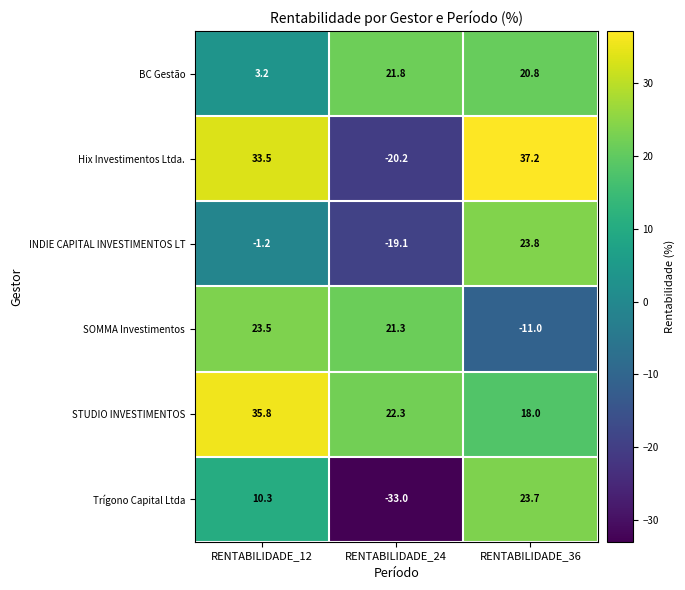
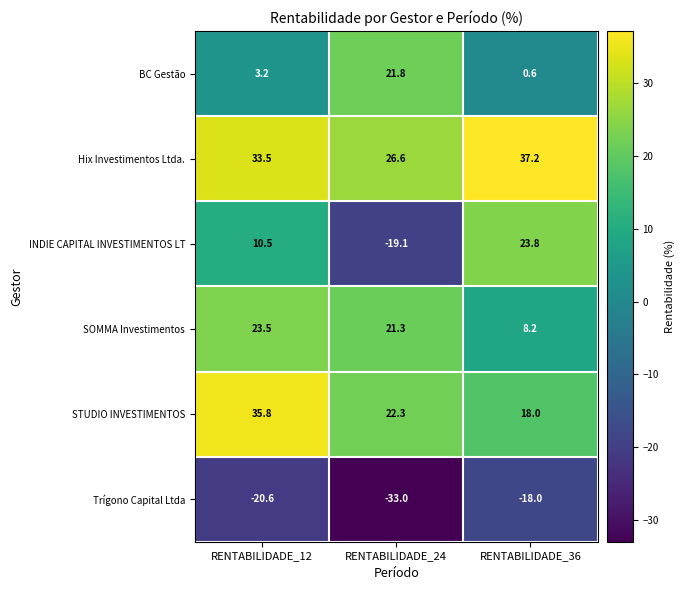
  {
    "BC Gestão": {
      "RENTABILIDADE_12": 3.2,
      "RENTABILIDADE_24": 21.8,
-     "RENTABILIDADE_36": 20.8
+     "RENTABILIDADE_36": 0.6
    },
    "Hix Investimentos Ltda.": {
      "RENTABILIDADE_12": 33.5,
-     "RENTABILIDADE_24": -20.2,
+     "RENTABILIDADE_24": 26.6,
      "RENTABILIDADE_36": 37.2
    },
    "INDIE CAPITAL INVESTIMENTOS LT": {
-     "RENTABILIDADE_12": -1.2,
+     "RENTABILIDADE_12": 10.5,
      "RENTABILIDADE_24": -19.1,
      "RENTABILIDADE_36": 23.8
    },
    "SOMMA Investimentos": {
      "RENTABILIDADE_12": 23.5,
      "RENTABILIDADE_24": 21.3,
-     "RENTABILIDADE_36": -11.0
+     "RENTABILIDADE_36": 8.2
    },
    "STUDIO INVESTIMENTOS": {
      "RENTABILIDADE_12": 35.8,
      "RENTABILIDADE_24": 22.3,
      "RENTABILIDADE_36": 18.0
    },
    "Trígono Capital Ltda": {
-     "RENTABILIDADE_12": 10.3,
+     "RENTABILIDADE_12": -20.6,
      "RENTABILIDADE_24": -33.0,
-     "RENTABILIDADE_36": 23.7
+     "RENTABILIDADE_36": -18.0
    }
  }
